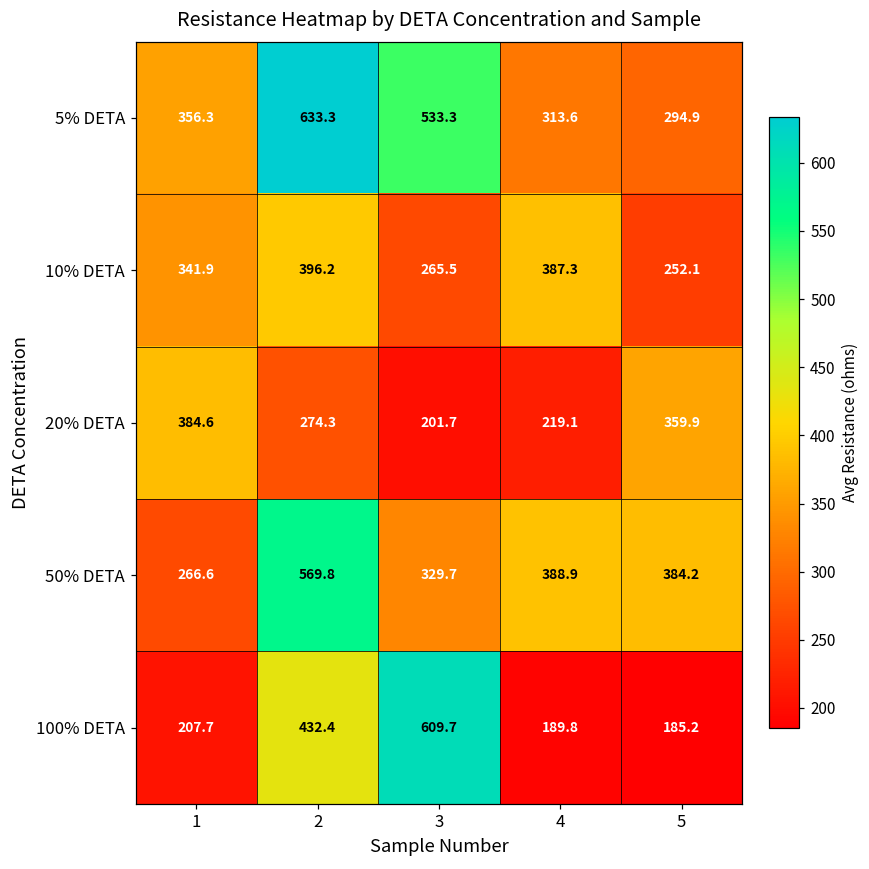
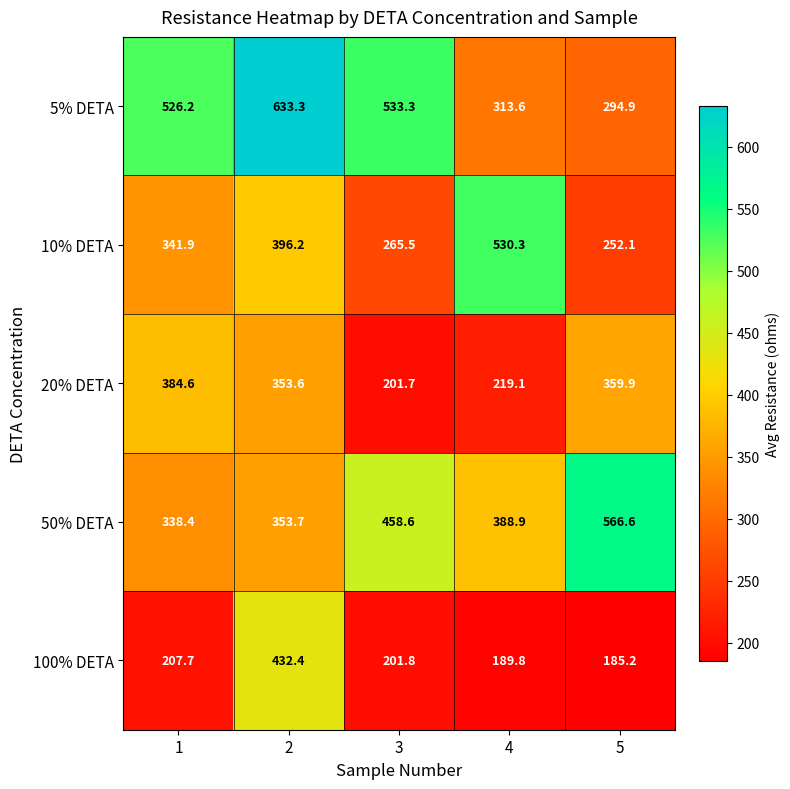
  {
    "5% DETA": {
-     "1": 356.3,
+     "1": 526.2,
      "2": 633.3,
      "3": 533.3,
      "4": 313.6,
      "5": 294.9
    },
    "10% DETA": {
      "1": 341.9,
      "2": 396.2,
      "3": 265.5,
-     "4": 387.3,
+     "4": 530.3,
      "5": 252.1
    },
    "20% DETA": {
      "1": 384.6,
-     "2": 274.3,
+     "2": 353.6,
      "3": 201.7,
      "4": 219.1,
      "5": 359.9
    },
    "50% DETA": {
-     "1": 266.6,
-     "2": 569.8,
-     "3": 329.7,
+     "1": 338.4,
+     "2": 353.7,
+     "3": 458.6,
      "4": 388.9,
-     "5": 384.2
+     "5": 566.6
    },
    "100% DETA": {
      "1": 207.7,
      "2": 432.4,
-     "3": 609.7,
+     "3": 201.8,
      "4": 189.8,
      "5": 185.2
    }
  }
